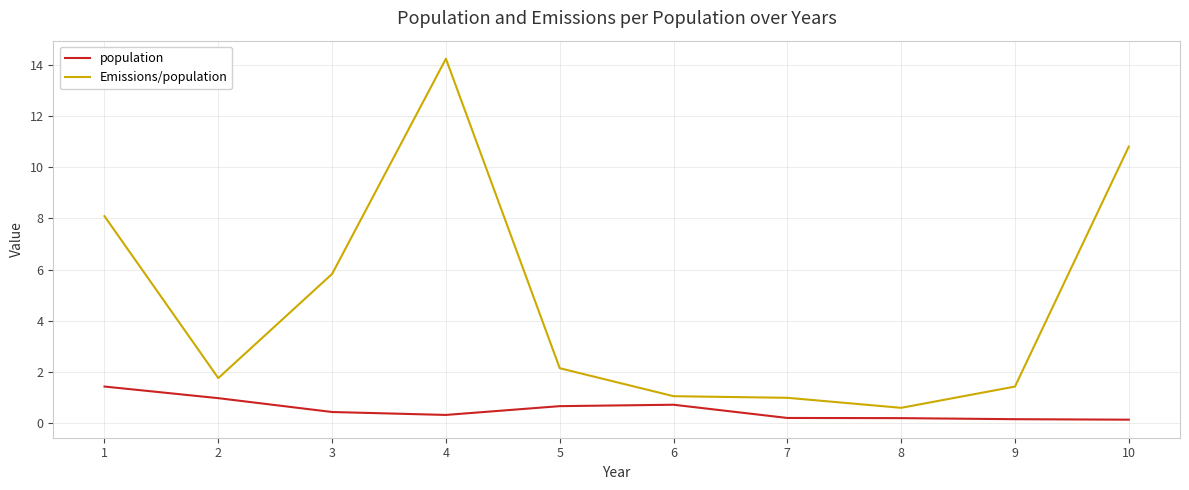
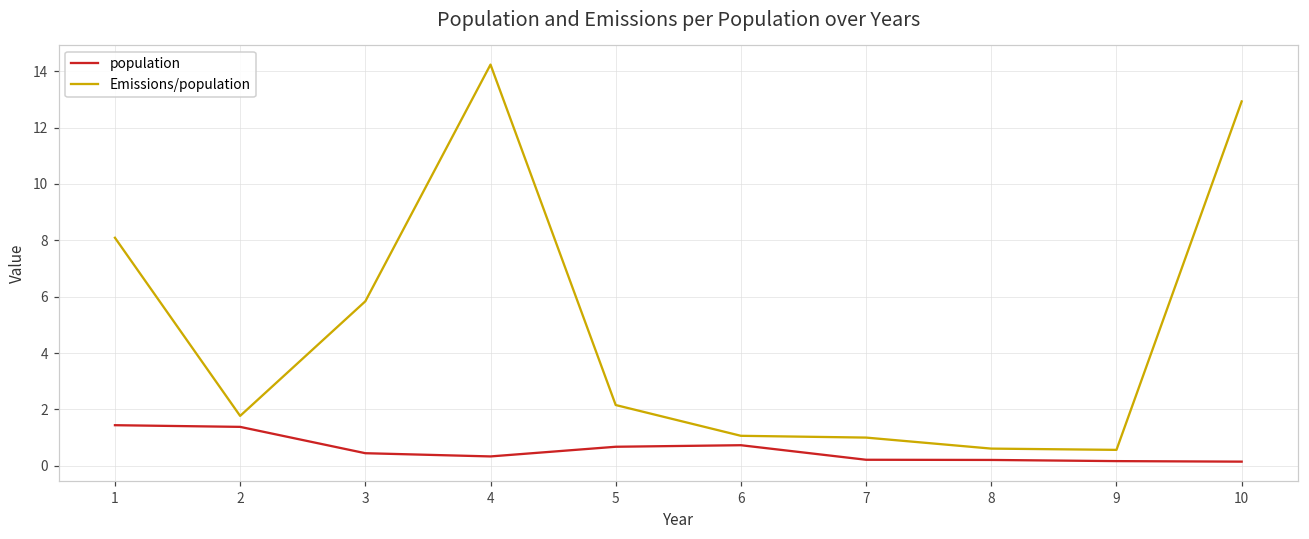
  {
    "population": {
      "1": 1.4,
-     "2": 1.0,
+     "2": 1.4,
      "3": 0.4,
      "4": 0.3,
      "5": 0.7,
      "6": 0.7,
      "7": 0.2,
      "8": 0.2,
      "9": 0.2,
      "10": 0.1
    },
    "Emissions/population": {
      "1": 8.1,
      "2": 1.8,
      "3": 5.8,
      "4": 14.2,
      "5": 2.2,
      "6": 1.1,
      "7": 1.0,
      "8": 0.6,
-     "9": 1.4,
-     "10": 10.8
+     "9": 0.6,
+     "10": 12.9
    }
  }
